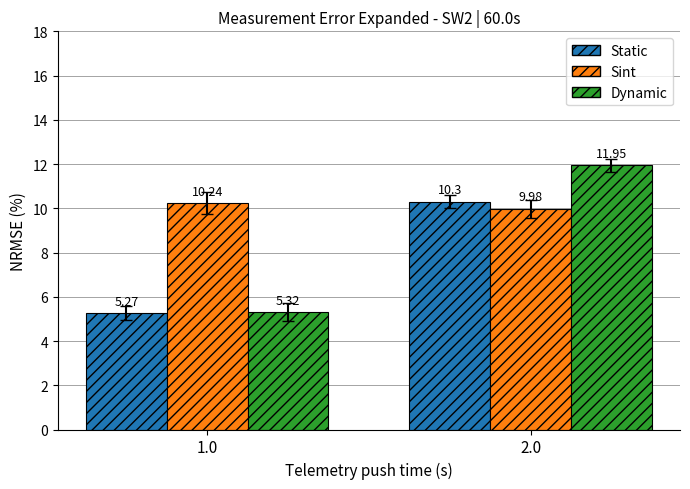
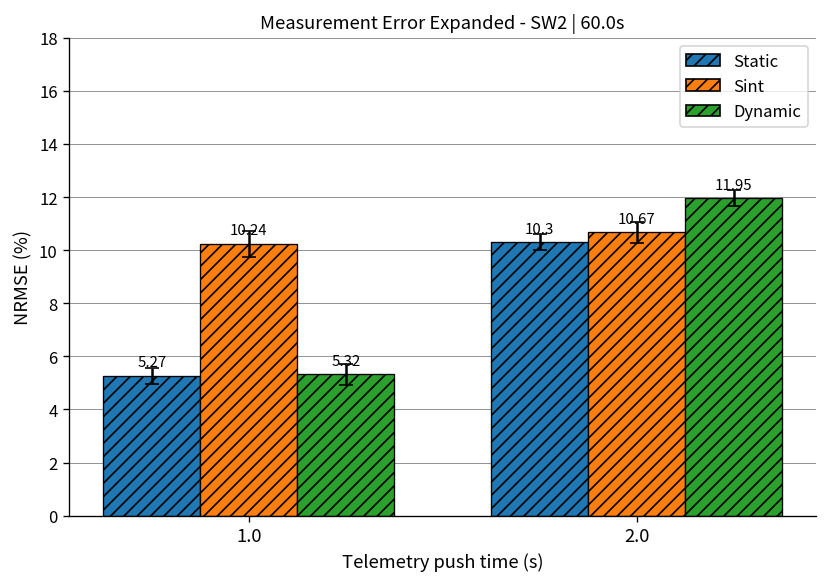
  {
    "Sint": {
-     "2.0": 9.98
+     "2.0": 10.67
    }
  }
